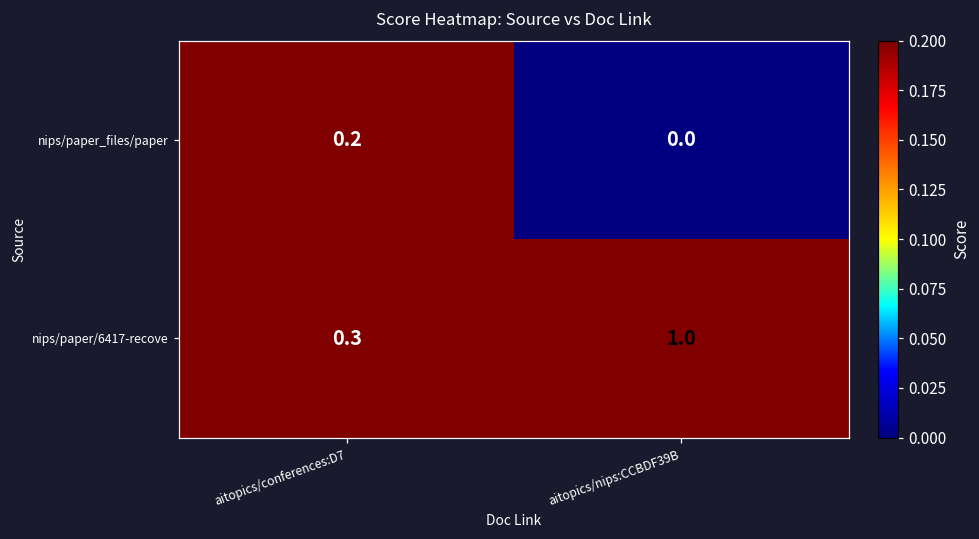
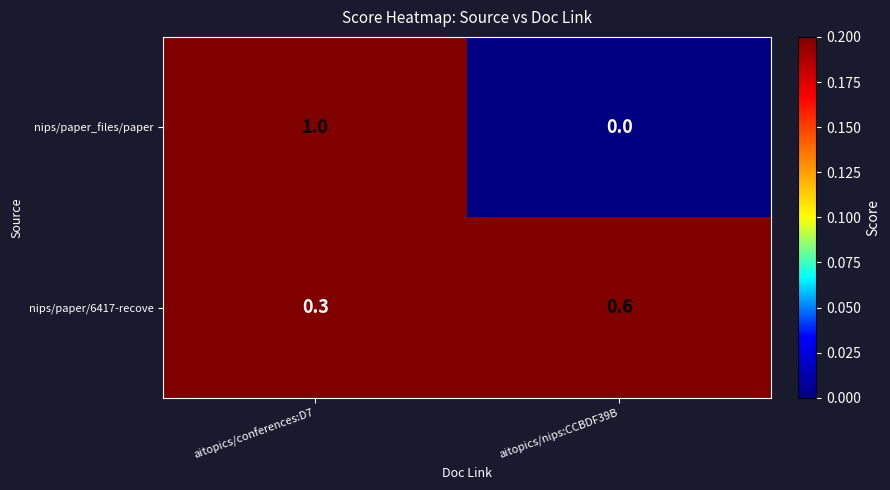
  {
    "nips/paper_files/paper": {
-     "aitopics/conferences:D7": 0.2,
+     "aitopics/conferences:D7": 1.0,
      "aitopics/nips:CCBDF39B": 0.0
    },
    "nips/paper/6417-recove": {
      "aitopics/conferences:D7": 0.3,
-     "aitopics/nips:CCBDF39B": 1.0
+     "aitopics/nips:CCBDF39B": 0.6
    }
  }
